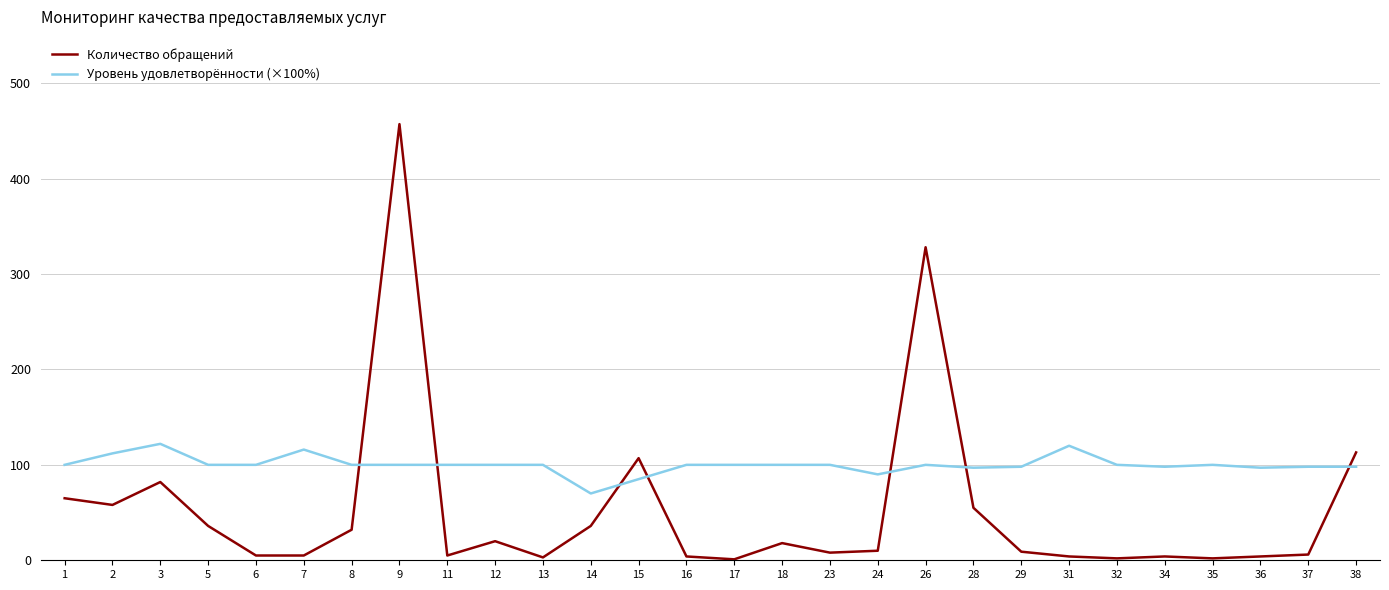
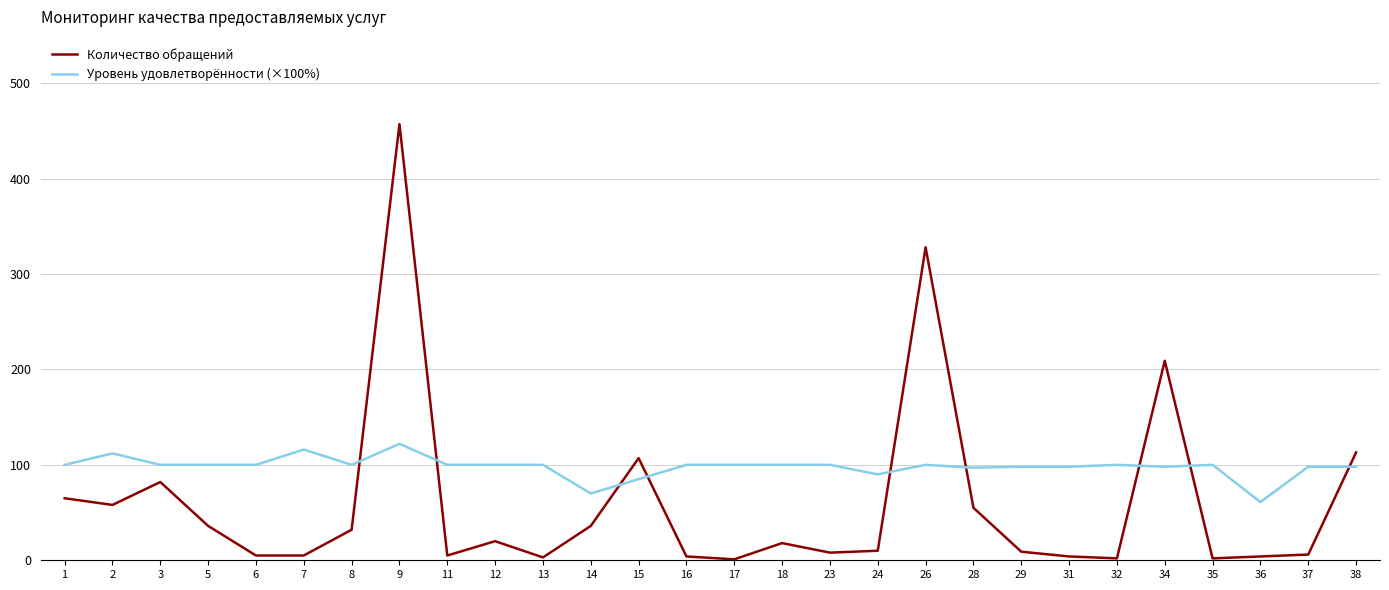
  {
    "Количество обращений": {
      "1": 70,
      "2": 60,
      "3": 80,
      "5": 40,
      "6": 10,
      "7": 10,
      "8": 30,
      "9": 460,
      "11": 10,
      "12": 20,
      "13": 0,
      "14": 40,
      "15": 110,
      "16": 0,
      "17": 0,
      "18": 20,
      "23": 10,
      "24": 10,
      "26": 330,
      "28": 60,
      "29": 10,
      "31": 0,
      "32": 0,
-     "34": 0,
+     "34": 210,
      "35": 0,
      "36": 0,
      "37": 10,
      "38": 110
    },
    "Уровень удовлетворённости (×100%)": {
      "1": 100,
      "2": 110,
-     "3": 120,
+     "3": 100,
      "5": 100,
      "6": 100,
      "7": 120,
      "8": 100,
-     "9": 100,
+     "9": 120,
      "11": 100,
      "12": 100,
      "13": 100,
      "14": 70,
      "15": 90,
      "16": 100,
      "17": 100,
      "18": 100,
      "23": 100,
      "24": 90,
      "26": 100,
      "28": 100,
      "29": 100,
-     "31": 120,
+     "31": 100,
      "32": 100,
      "34": 100,
      "35": 100,
-     "36": 100,
+     "36": 60,
      "37": 100,
      "38": 100
    }
  }
